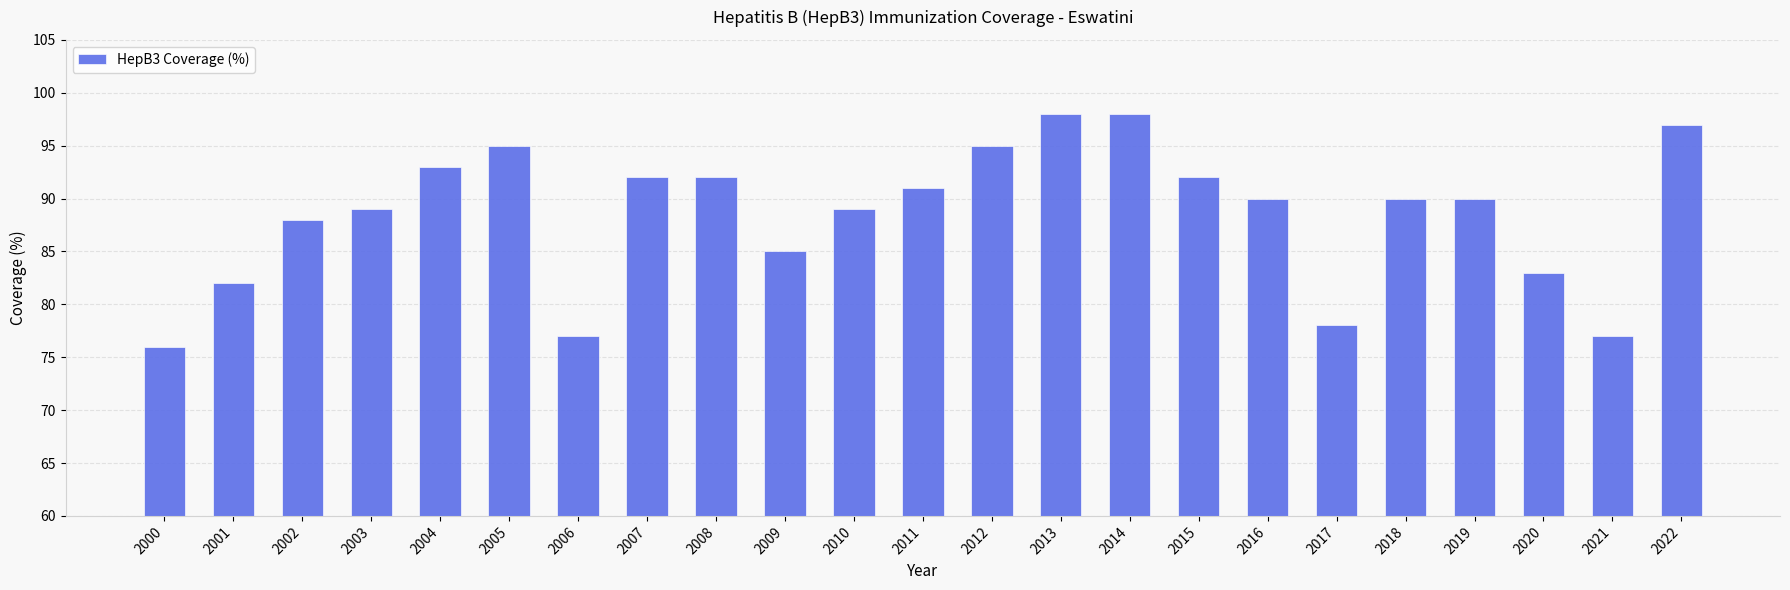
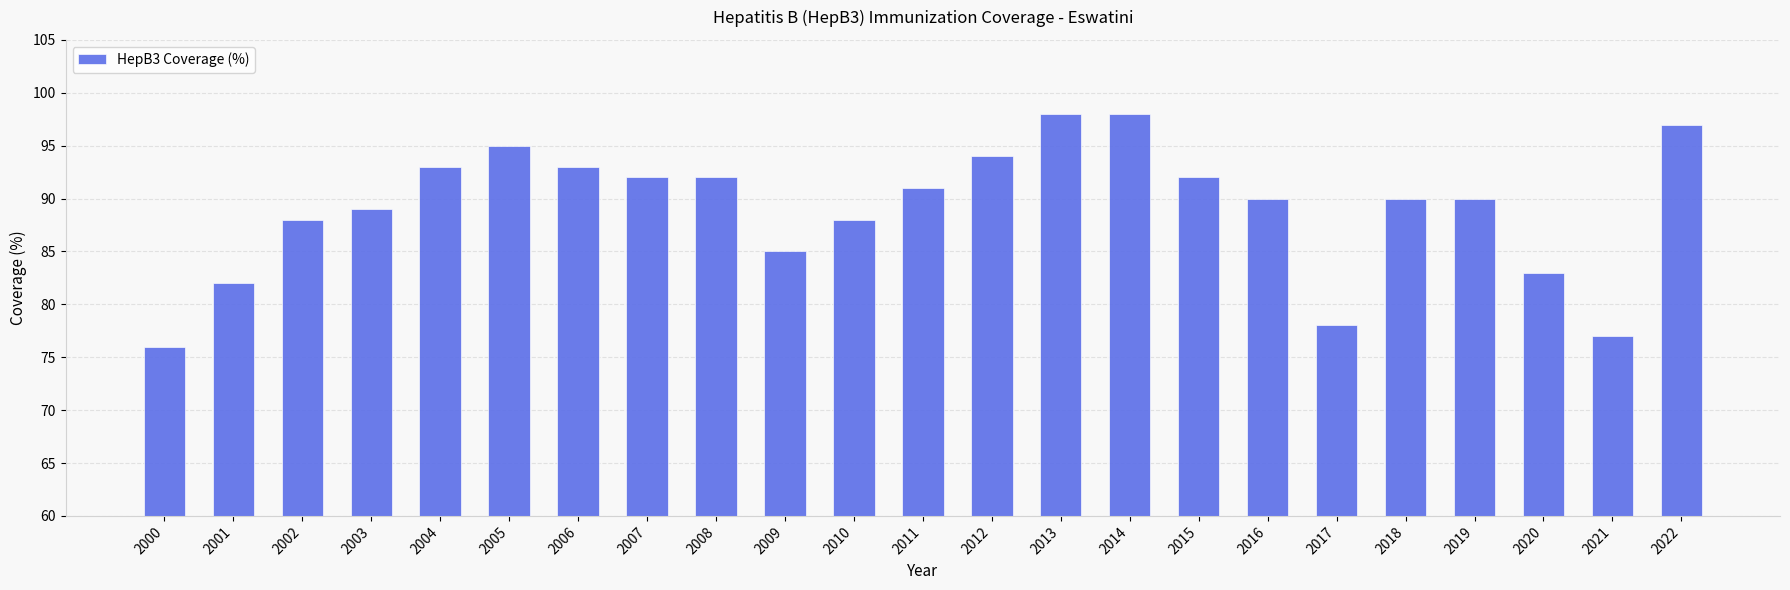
  {
    "2000": 76,
    "2001": 82,
    "2002": 88,
    "2003": 89,
    "2004": 93,
    "2005": 95,
-   "2006": 77,
+   "2006": 93,
    "2007": 92,
    "2008": 92,
    "2009": 85,
-   "2010": 89,
+   "2010": 88,
    "2011": 91,
-   "2012": 95,
+   "2012": 94,
    "2013": 98,
    "2014": 98,
    "2015": 92,
    "2016": 90,
    "2017": 78,
    "2018": 90,
    "2019": 90,
    "2020": 83,
    "2021": 77,
    "2022": 97
  }
